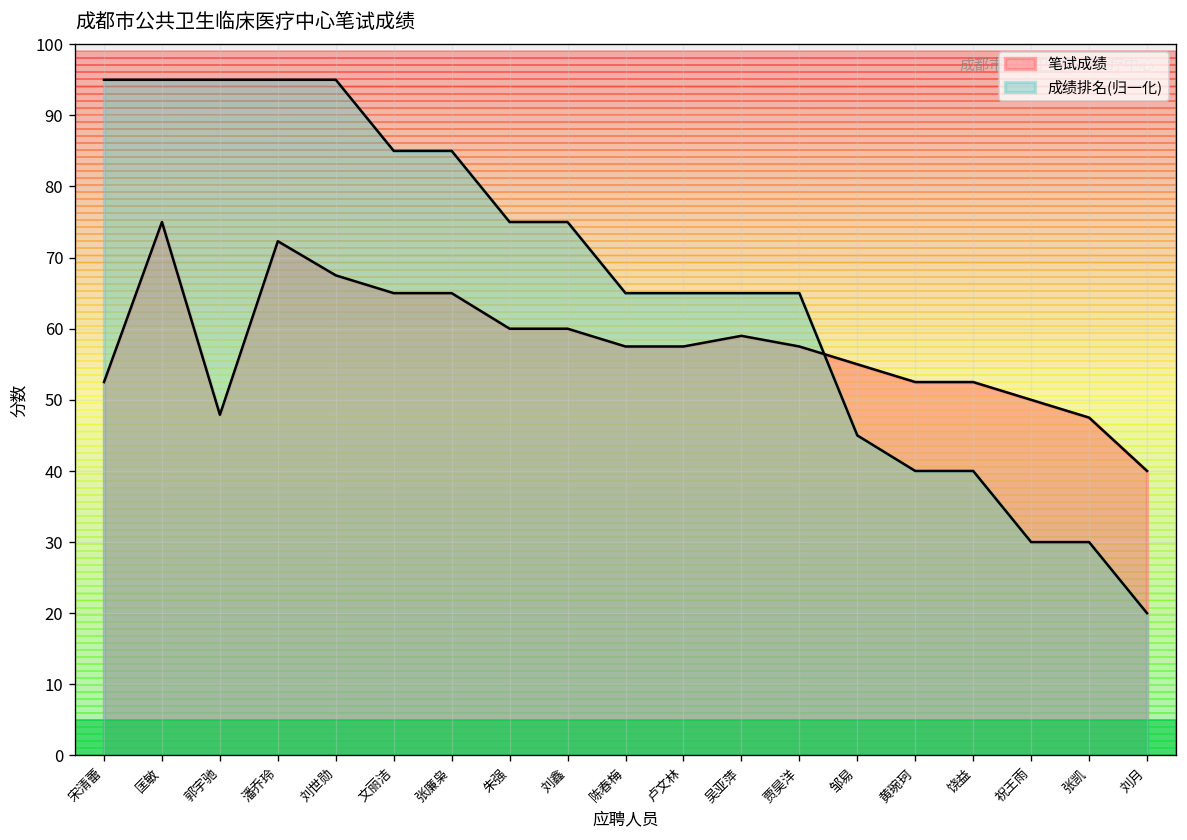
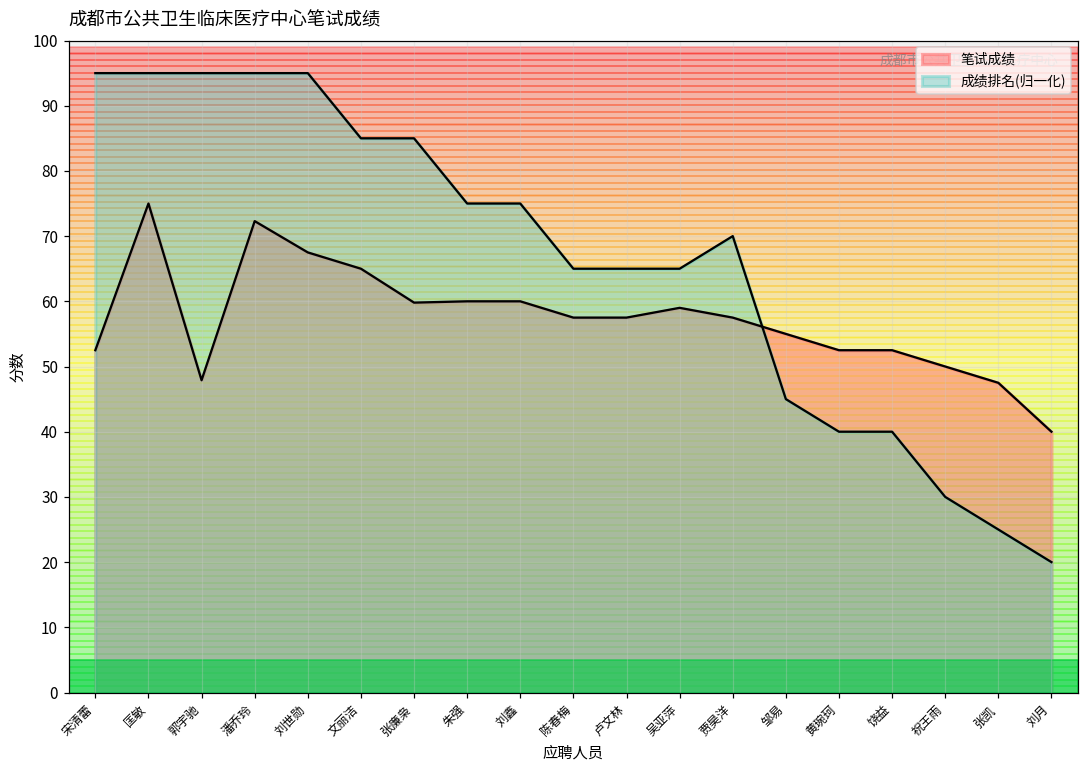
  {
    "笔试成绩": {
      "宋清蕾": 53,
      "匡敏": 75,
      "郭宇驰": 48,
      "潘乔玲": 72,
      "刘世勋": 68,
      "文丽洁": 65,
-     "张廉枭": 65,
+     "张廉枭": 60,
      "朱强": 60,
      "刘鑫": 60,
      "陈春梅": 58,
      "卢文林": 58,
      "吴亚萍": 59,
      "贾昊洋": 58,
      "邹易": 55,
      "黄琬珂": 53,
      "饶益": 53,
      "祝王雨": 50,
      "张凯": 48,
      "刘月": 40
    },
    "成绩排名(归一化)": {
      "宋清蕾": 95,
      "匡敏": 95,
      "郭宇驰": 95,
      "潘乔玲": 95,
      "刘世勋": 95,
      "文丽洁": 85,
      "张廉枭": 85,
      "朱强": 75,
      "刘鑫": 75,
      "陈春梅": 65,
      "卢文林": 65,
      "吴亚萍": 65,
-     "贾昊洋": 65,
+     "贾昊洋": 70,
      "邹易": 45,
      "黄琬珂": 40,
      "饶益": 40,
      "祝王雨": 30,
-     "张凯": 30,
+     "张凯": 25,
      "刘月": 20
    }
  }
